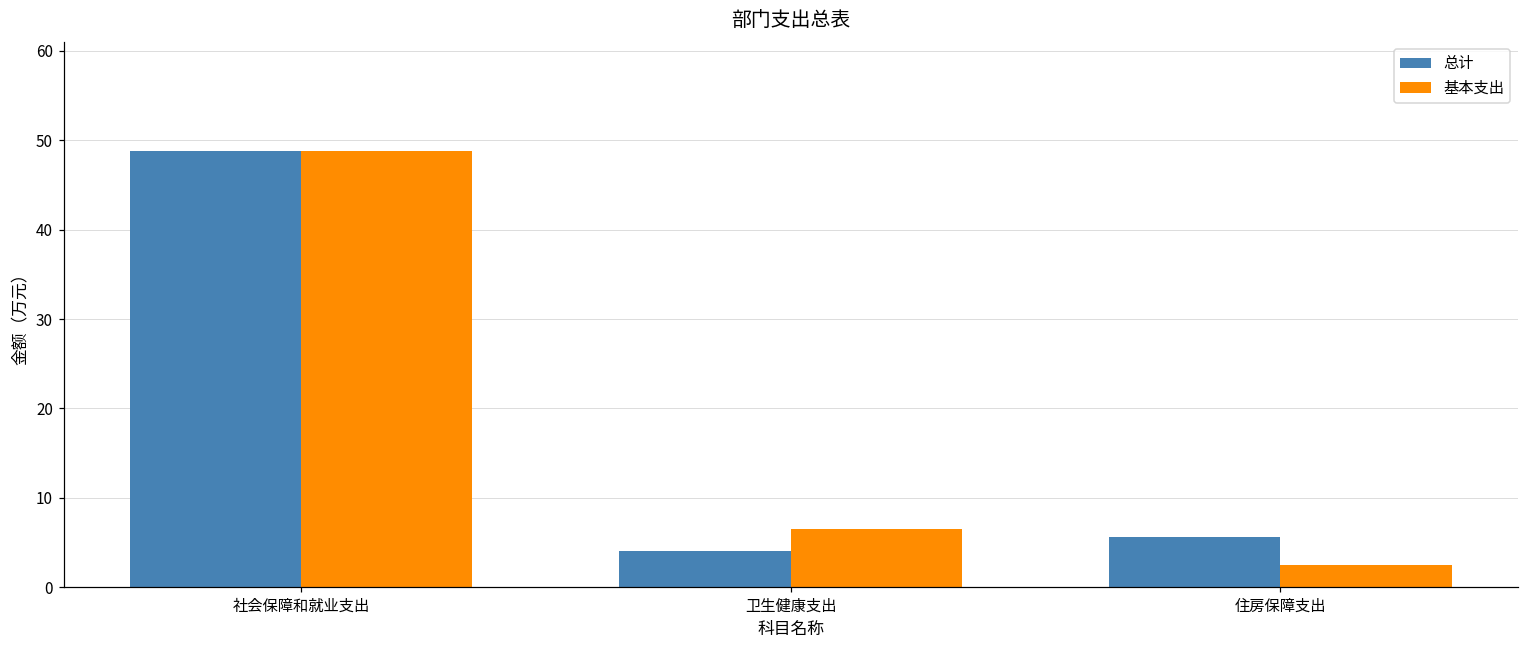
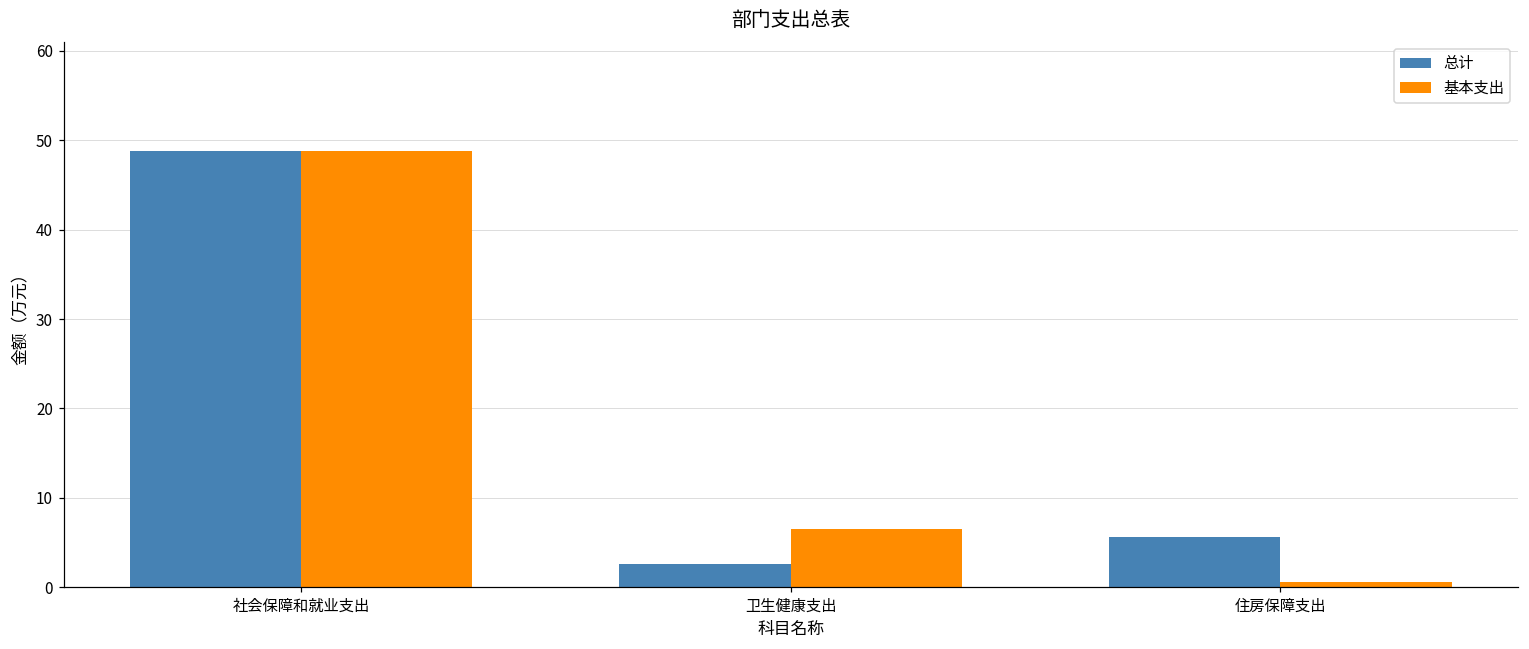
  {
    "总计": {
      "社会保障和就业支出": 49,
-     "卫生健康支出": 4,
+     "卫生健康支出": 3,
      "住房保障支出": 6
    },
    "基本支出": {
      "社会保障和就业支出": 49,
      "卫生健康支出": 7,
-     "住房保障支出": 3
+     "住房保障支出": 1
    }
  }
